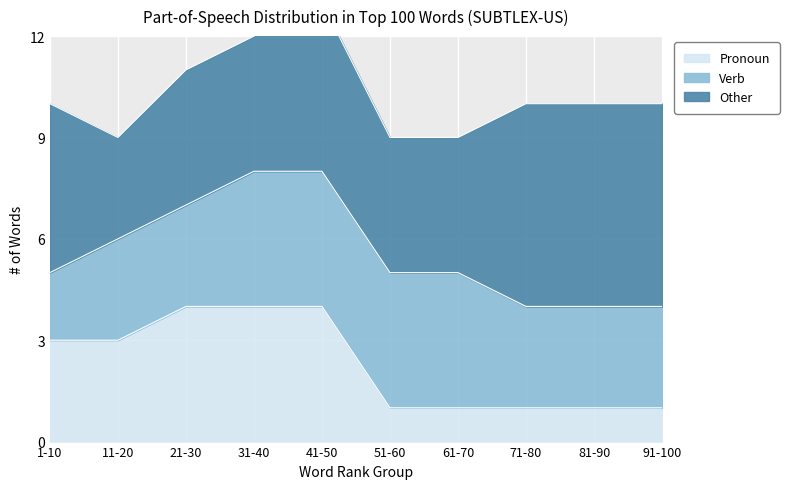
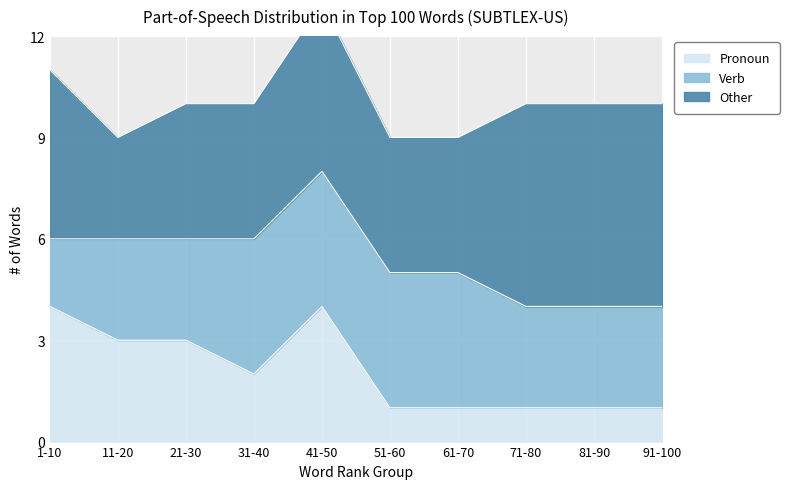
  {
    "Pronoun": {
-     "1-10": 3,
+     "1-10": 4,
      "11-20": 3,
-     "21-30": 4,
-     "31-40": 4,
+     "21-30": 3,
+     "31-40": 2,
      "41-50": 4,
      "51-60": 1,
      "61-70": 1,
      "71-80": 1,
      "81-90": 1,
      "91-100": 1
    },
    "Verb": {
      "1-10": 2,
      "11-20": 3,
      "21-30": 3,
      "31-40": 4,
      "41-50": 4,
      "51-60": 4,
      "61-70": 4,
      "71-80": 3,
      "81-90": 3,
      "91-100": 3
    },
    "Other": {
      "1-10": 5,
      "11-20": 3,
      "21-30": 4,
      "31-40": 4,
      "51-60": 4,
      "61-70": 4,
      "71-80": 6,
      "81-90": 6,
      "91-100": 6
    }
  }
